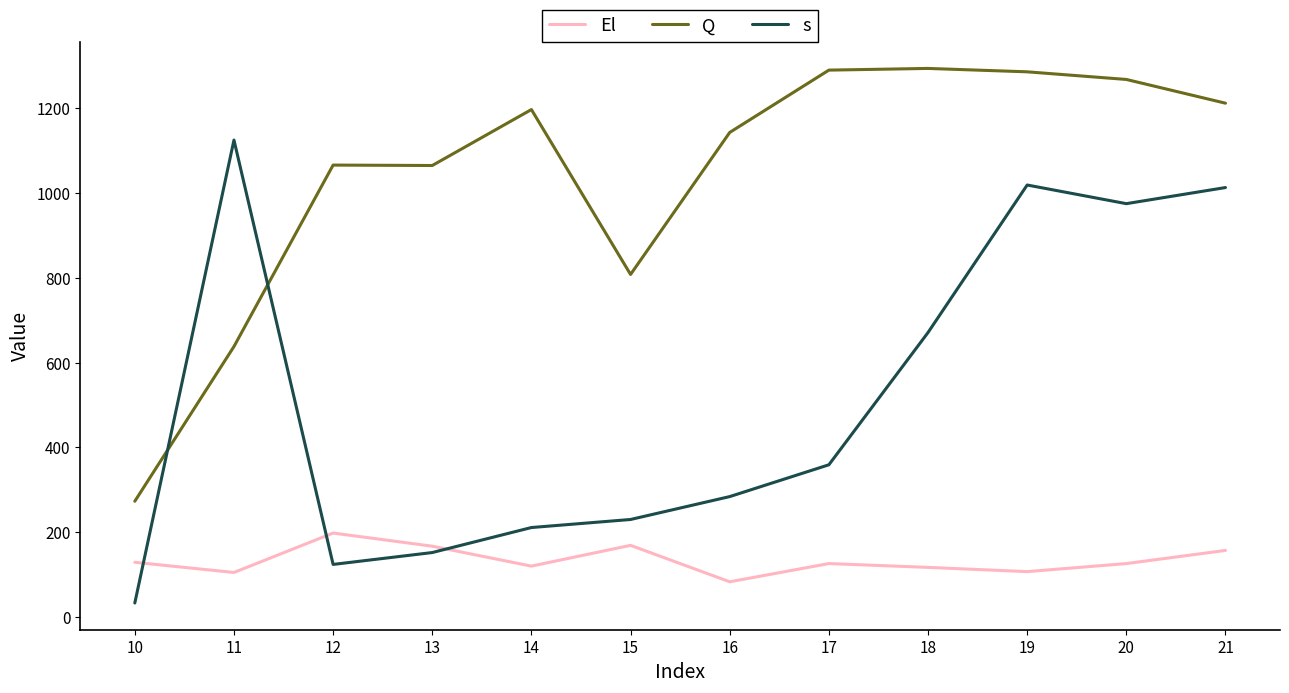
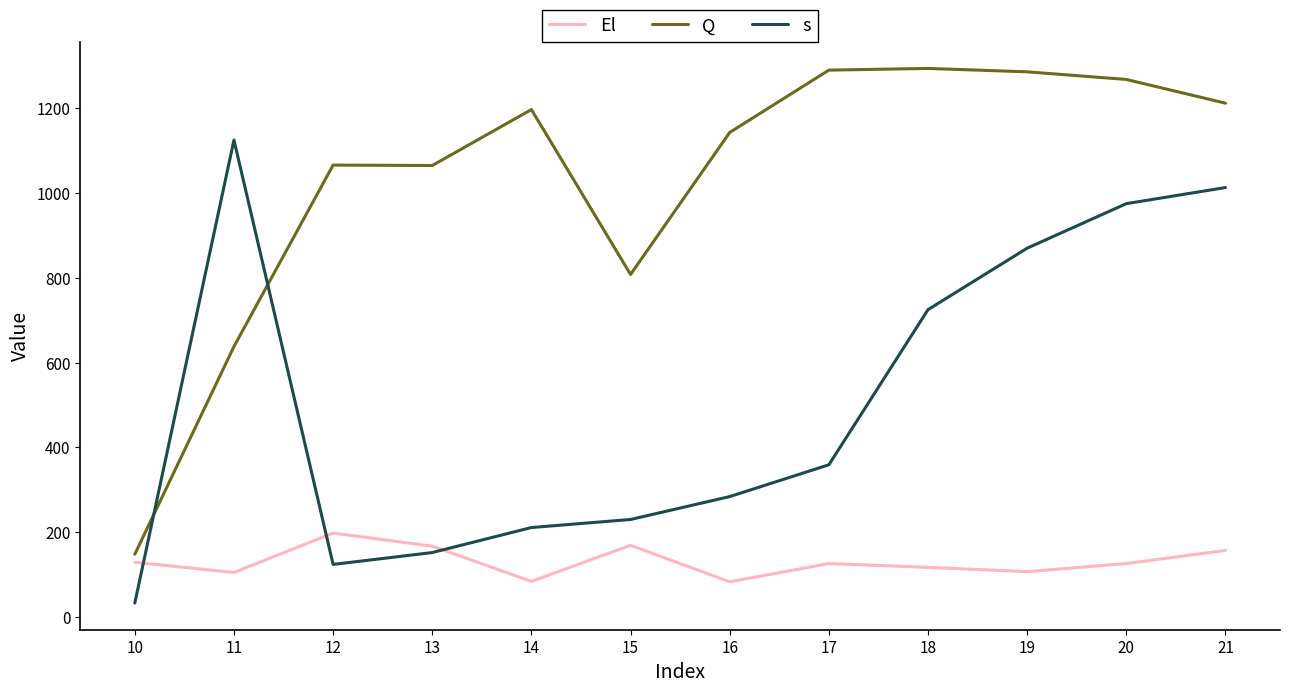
  {
    "El": {
      "10": 130,
      "11": 110,
      "12": 200,
      "13": 170,
-     "14": 120,
+     "14": 80,
      "15": 170,
      "16": 80,
      "17": 130,
      "18": 120,
      "19": 110,
      "20": 130,
      "21": 160
    },
    "Q": {
-     "10": 270,
+     "10": 150,
      "11": 640,
      "12": 1070,
      "13": 1070,
      "14": 1200,
      "15": 810,
      "16": 1140,
      "17": 1290,
      "18": 1290,
      "19": 1290,
      "20": 1270,
      "21": 1210
    },
    "s": {
      "10": 30,
      "11": 1130,
      "12": 120,
      "13": 150,
      "14": 210,
      "15": 230,
      "16": 280,
      "17": 360,
-     "18": 670,
-     "19": 1020,
+     "18": 730,
+     "19": 870,
      "20": 980,
      "21": 1010
    }
  }
